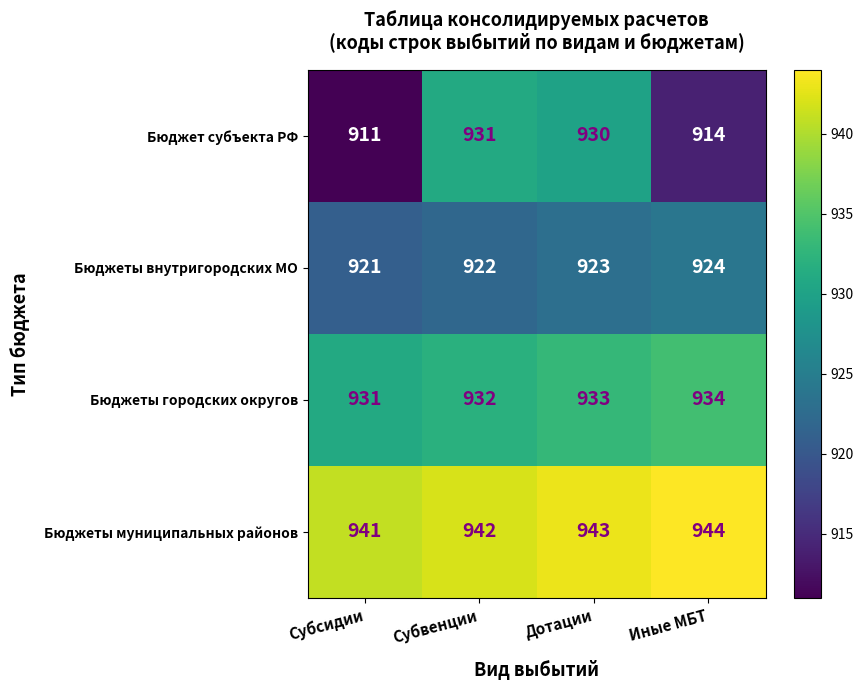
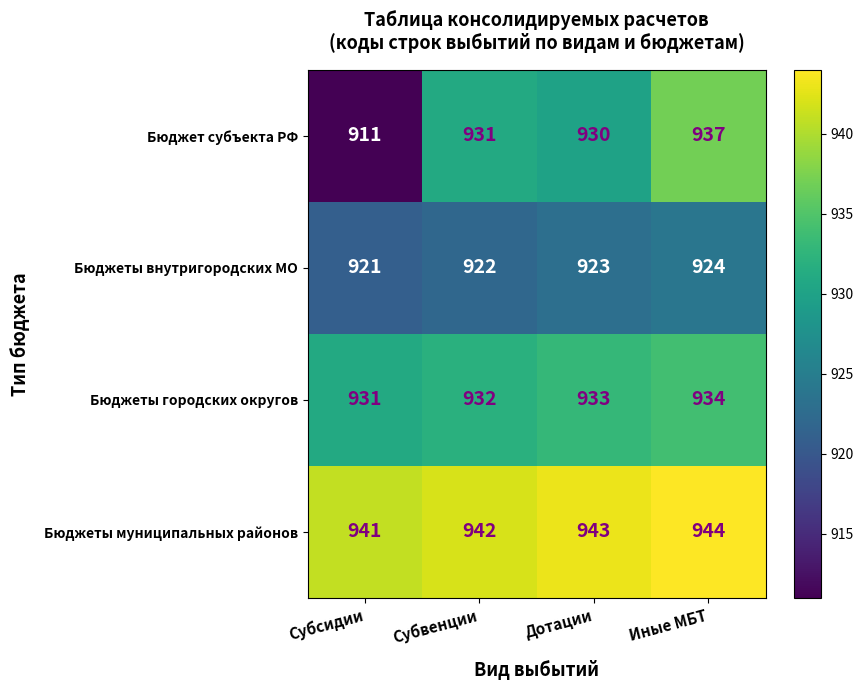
  {
    "Бюджет субъекта РФ": {
      "Субсидии": 911,
      "Субвенции": 931,
      "Дотации": 930,
-     "Иные МБТ": 914
+     "Иные МБТ": 937
    },
    "Бюджеты внутригородских МО": {
      "Субсидии": 921,
      "Субвенции": 922,
      "Дотации": 923,
      "Иные МБТ": 924
    },
    "Бюджеты городских округов": {
      "Субсидии": 931,
      "Субвенции": 932,
      "Дотации": 933,
      "Иные МБТ": 934
    },
    "Бюджеты муниципальных районов": {
      "Субсидии": 941,
      "Субвенции": 942,
      "Дотации": 943,
      "Иные МБТ": 944
    }
  }
